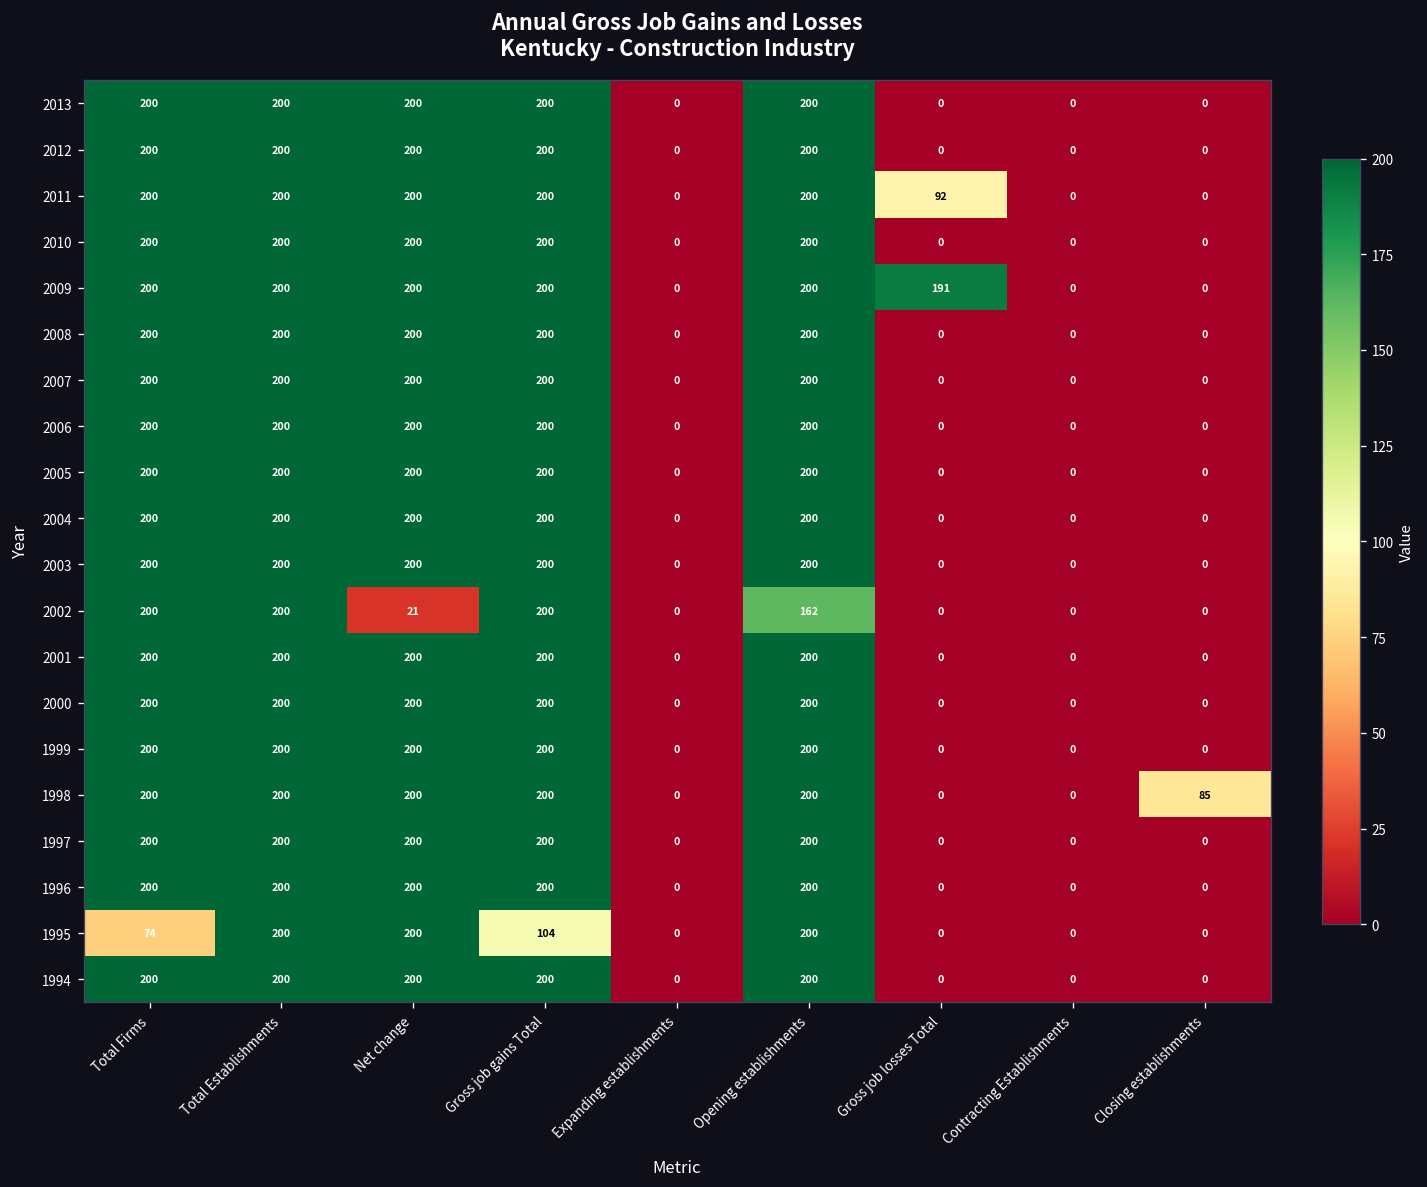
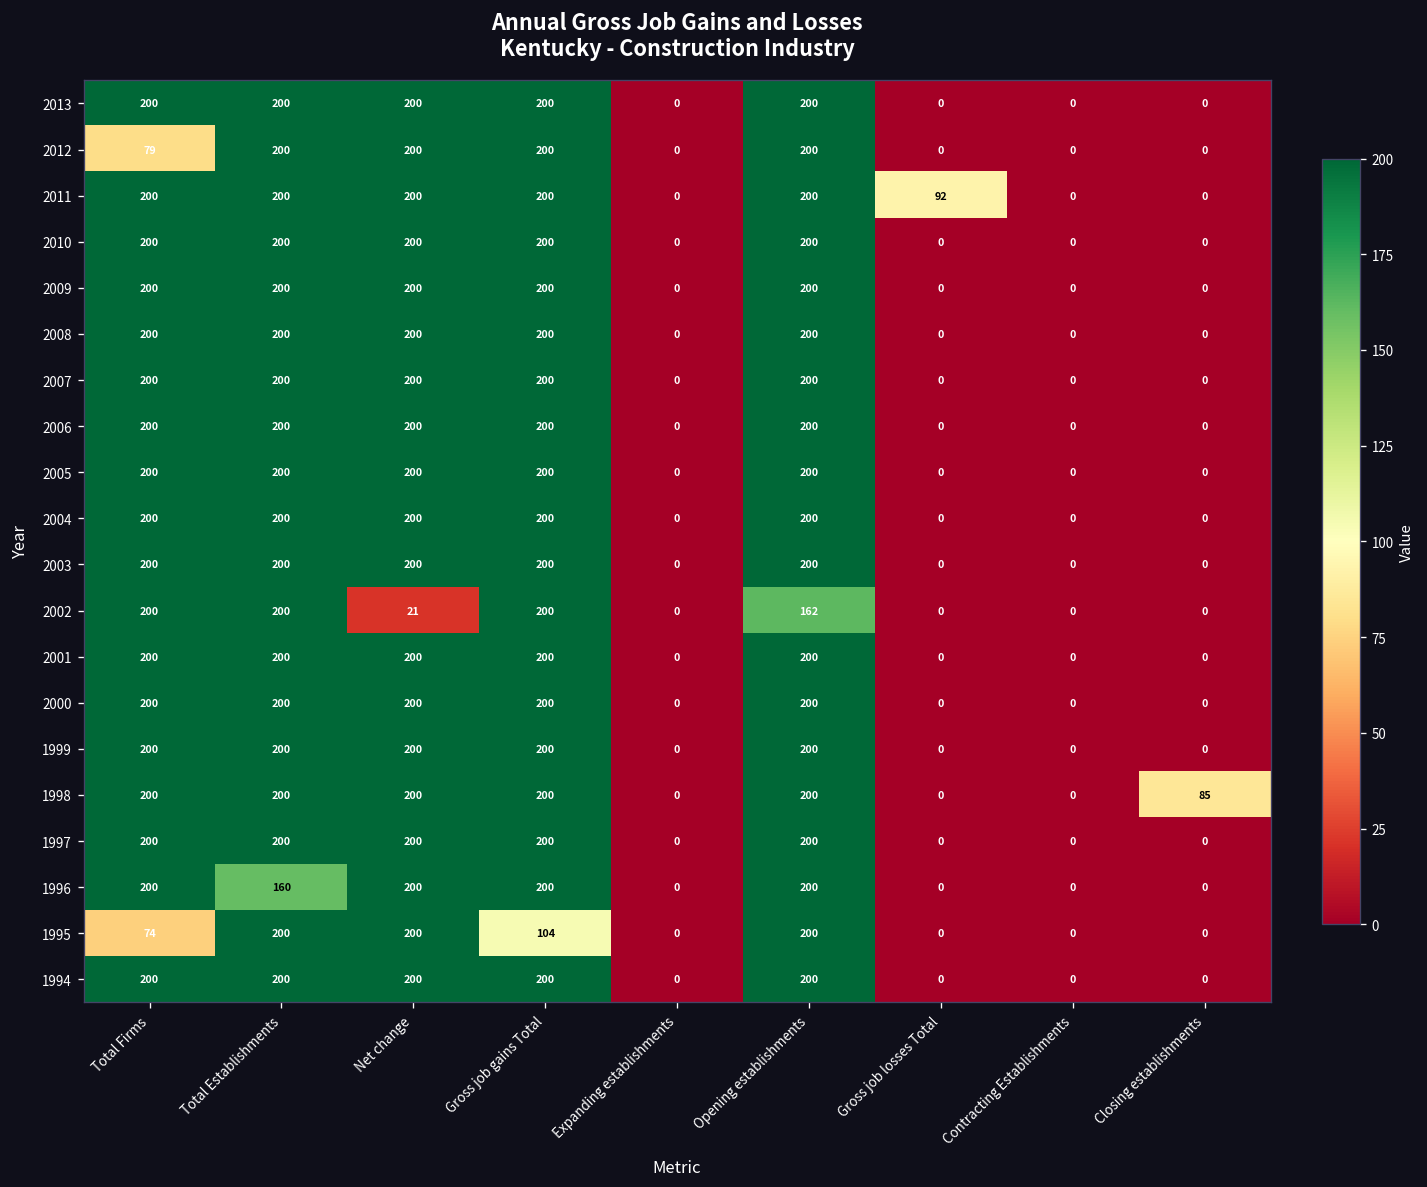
  {
    "2013": {
      "Total Firms": 200,
      "Total Establishments": 200,
      "Net change": 200,
      "Gross job gains Total": 200,
      "Expanding establishments": 0,
      "Opening establishments": 200,
      "Gross job losses Total": 0,
      "Contracting Establishments": 0,
      "Closing establishments": 0
    },
    "2012": {
-     "Total Firms": 200,
+     "Total Firms": 79,
      "Total Establishments": 200,
      "Net change": 200,
      "Gross job gains Total": 200,
      "Expanding establishments": 0,
      "Opening establishments": 200,
      "Gross job losses Total": 0,
      "Contracting Establishments": 0,
      "Closing establishments": 0
    },
    "2011": {
      "Total Firms": 200,
      "Total Establishments": 200,
      "Net change": 200,
      "Gross job gains Total": 200,
      "Expanding establishments": 0,
      "Opening establishments": 200,
      "Gross job losses Total": 92,
      "Contracting Establishments": 0,
      "Closing establishments": 0
    },
    "2010": {
      "Total Firms": 200,
      "Total Establishments": 200,
      "Net change": 200,
      "Gross job gains Total": 200,
      "Expanding establishments": 0,
      "Opening establishments": 200,
      "Gross job losses Total": 0,
      "Contracting Establishments": 0,
      "Closing establishments": 0
    },
    "2009": {
      "Total Firms": 200,
      "Total Establishments": 200,
      "Net change": 200,
      "Gross job gains Total": 200,
      "Expanding establishments": 0,
      "Opening establishments": 200,
-     "Gross job losses Total": 191,
+     "Gross job losses Total": 0,
      "Contracting Establishments": 0,
      "Closing establishments": 0
    },
    "2008": {
      "Total Firms": 200,
      "Total Establishments": 200,
      "Net change": 200,
      "Gross job gains Total": 200,
      "Expanding establishments": 0,
      "Opening establishments": 200,
      "Gross job losses Total": 0,
      "Contracting Establishments": 0,
      "Closing establishments": 0
    },
    "2007": {
      "Total Firms": 200,
      "Total Establishments": 200,
      "Net change": 200,
      "Gross job gains Total": 200,
      "Expanding establishments": 0,
      "Opening establishments": 200,
      "Gross job losses Total": 0,
      "Contracting Establishments": 0,
      "Closing establishments": 0
    },
    "2006": {
      "Total Firms": 200,
      "Total Establishments": 200,
      "Net change": 200,
      "Gross job gains Total": 200,
      "Expanding establishments": 0,
      "Opening establishments": 200,
      "Gross job losses Total": 0,
      "Contracting Establishments": 0,
      "Closing establishments": 0
    },
    "2005": {
      "Total Firms": 200,
      "Total Establishments": 200,
      "Net change": 200,
      "Gross job gains Total": 200,
      "Expanding establishments": 0,
      "Opening establishments": 200,
      "Gross job losses Total": 0,
      "Contracting Establishments": 0,
      "Closing establishments": 0
    },
    "2004": {
      "Total Firms": 200,
      "Total Establishments": 200,
      "Net change": 200,
      "Gross job gains Total": 200,
      "Expanding establishments": 0,
      "Opening establishments": 200,
      "Gross job losses Total": 0,
      "Contracting Establishments": 0,
      "Closing establishments": 0
    },
    "2003": {
      "Total Firms": 200,
      "Total Establishments": 200,
      "Net change": 200,
      "Gross job gains Total": 200,
      "Expanding establishments": 0,
      "Opening establishments": 200,
      "Gross job losses Total": 0,
      "Contracting Establishments": 0,
      "Closing establishments": 0
    },
    "2002": {
      "Total Firms": 200,
      "Total Establishments": 200,
      "Net change": 21,
      "Gross job gains Total": 200,
      "Expanding establishments": 0,
      "Opening establishments": 162,
      "Gross job losses Total": 0,
      "Contracting Establishments": 0,
      "Closing establishments": 0
    },
    "2001": {
      "Total Firms": 200,
      "Total Establishments": 200,
      "Net change": 200,
      "Gross job gains Total": 200,
      "Expanding establishments": 0,
      "Opening establishments": 200,
      "Gross job losses Total": 0,
      "Contracting Establishments": 0,
      "Closing establishments": 0
    },
    "2000": {
      "Total Firms": 200,
      "Total Establishments": 200,
      "Net change": 200,
      "Gross job gains Total": 200,
      "Expanding establishments": 0,
      "Opening establishments": 200,
      "Gross job losses Total": 0,
      "Contracting Establishments": 0,
      "Closing establishments": 0
    },
    "1999": {
      "Total Firms": 200,
      "Total Establishments": 200,
      "Net change": 200,
      "Gross job gains Total": 200,
      "Expanding establishments": 0,
      "Opening establishments": 200,
      "Gross job losses Total": 0,
      "Contracting Establishments": 0,
      "Closing establishments": 0
    },
    "1998": {
      "Total Firms": 200,
      "Total Establishments": 200,
      "Net change": 200,
      "Gross job gains Total": 200,
      "Expanding establishments": 0,
      "Opening establishments": 200,
      "Gross job losses Total": 0,
      "Contracting Establishments": 0,
      "Closing establishments": 85
    },
    "1997": {
      "Total Firms": 200,
      "Total Establishments": 200,
      "Net change": 200,
      "Gross job gains Total": 200,
      "Expanding establishments": 0,
      "Opening establishments": 200,
      "Gross job losses Total": 0,
      "Contracting Establishments": 0,
      "Closing establishments": 0
    },
    "1996": {
      "Total Firms": 200,
-     "Total Establishments": 200,
+     "Total Establishments": 160,
      "Net change": 200,
      "Gross job gains Total": 200,
      "Expanding establishments": 0,
      "Opening establishments": 200,
      "Gross job losses Total": 0,
      "Contracting Establishments": 0,
      "Closing establishments": 0
    },
    "1995": {
      "Total Firms": 74,
      "Total Establishments": 200,
      "Net change": 200,
      "Gross job gains Total": 104,
      "Expanding establishments": 0,
      "Opening establishments": 200,
      "Gross job losses Total": 0,
      "Contracting Establishments": 0,
      "Closing establishments": 0
    },
    "1994": {
      "Total Firms": 200,
      "Total Establishments": 200,
      "Net change": 200,
      "Gross job gains Total": 200,
      "Expanding establishments": 0,
      "Opening establishments": 200,
      "Gross job losses Total": 0,
      "Contracting Establishments": 0,
      "Closing establishments": 0
    }
  }
